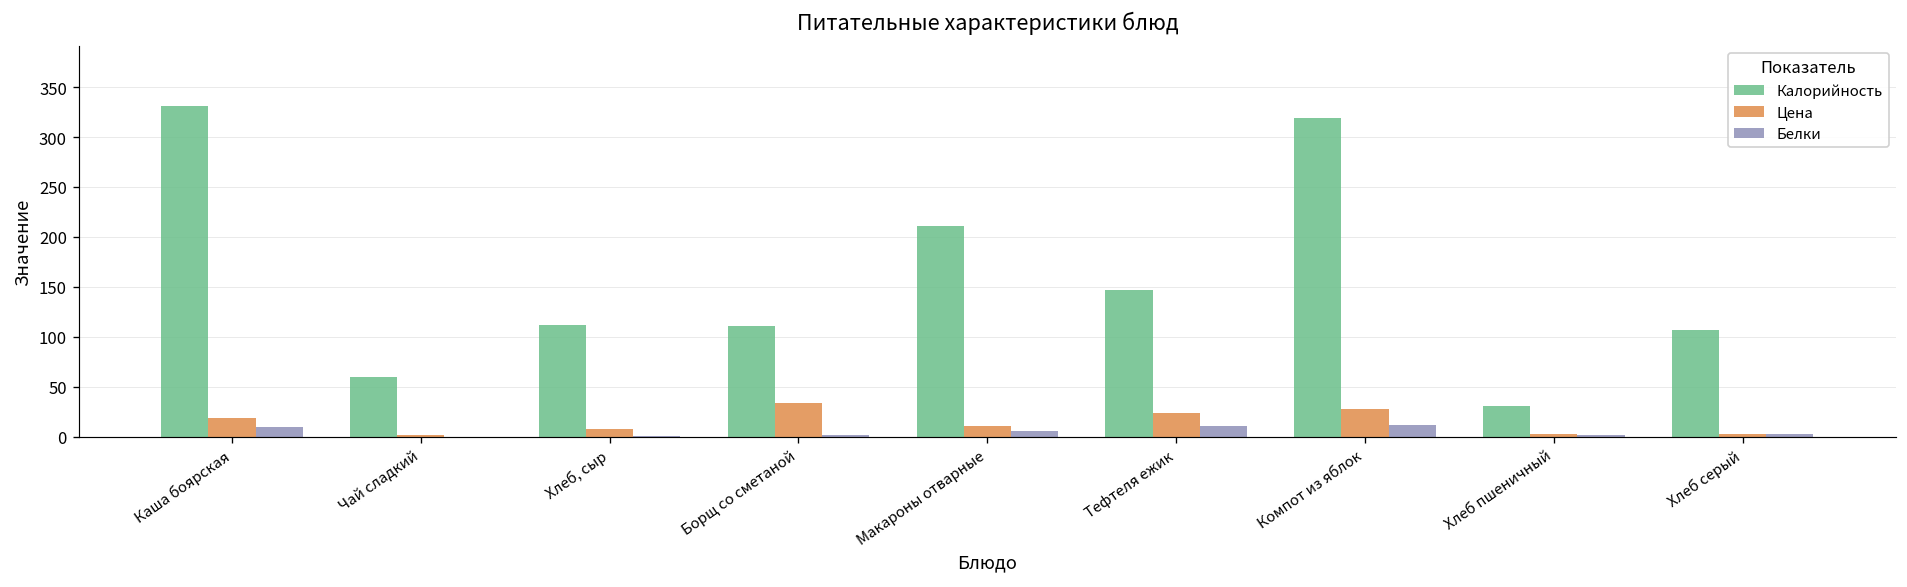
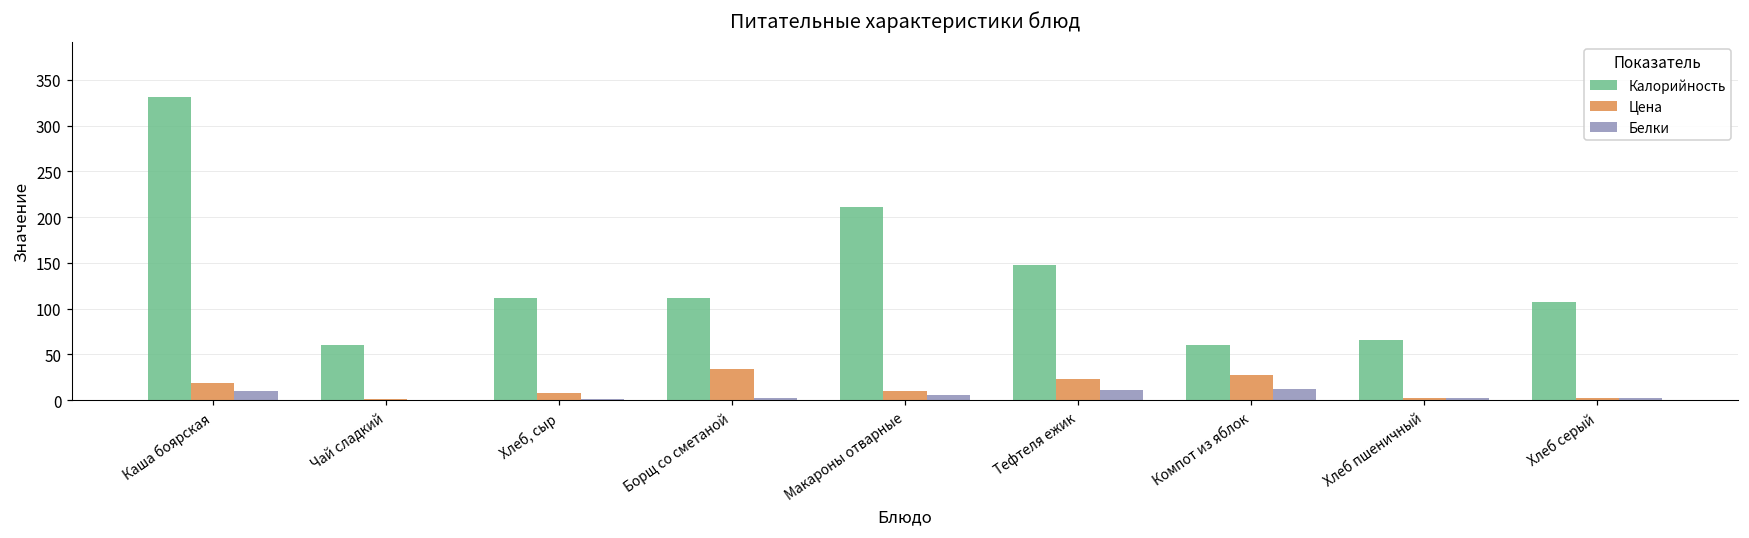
  {
    "Калорийность": {
      "Каша боярская": 330,
      "Чай сладкий": 60,
      "Хлеб, сыр": 110,
      "Борщ со сметаной": 110,
      "Макароны отварные": 210,
      "Тефтеля ежик": 150,
-     "Компот из яблок": 320,
-     "Хлеб пшеничный": 30,
+     "Компот из яблок": 60,
+     "Хлеб пшеничный": 70,
      "Хлеб серый": 110
    },
    "Цена": {
      "Каша боярская": 20,
      "Хлеб, сыр": 10,
      "Борщ со сметаной": 30,
      "Макароны отварные": 10,
      "Тефтеля ежик": 20,
      "Компот из яблок": 30
    },
    "Белки": {
      "Каша боярская": 10,
      "Чай сладкий": 0,
      "Макароны отварные": 10,
      "Тефтеля ежик": 10,
      "Компот из яблок": 10
    }
  }
